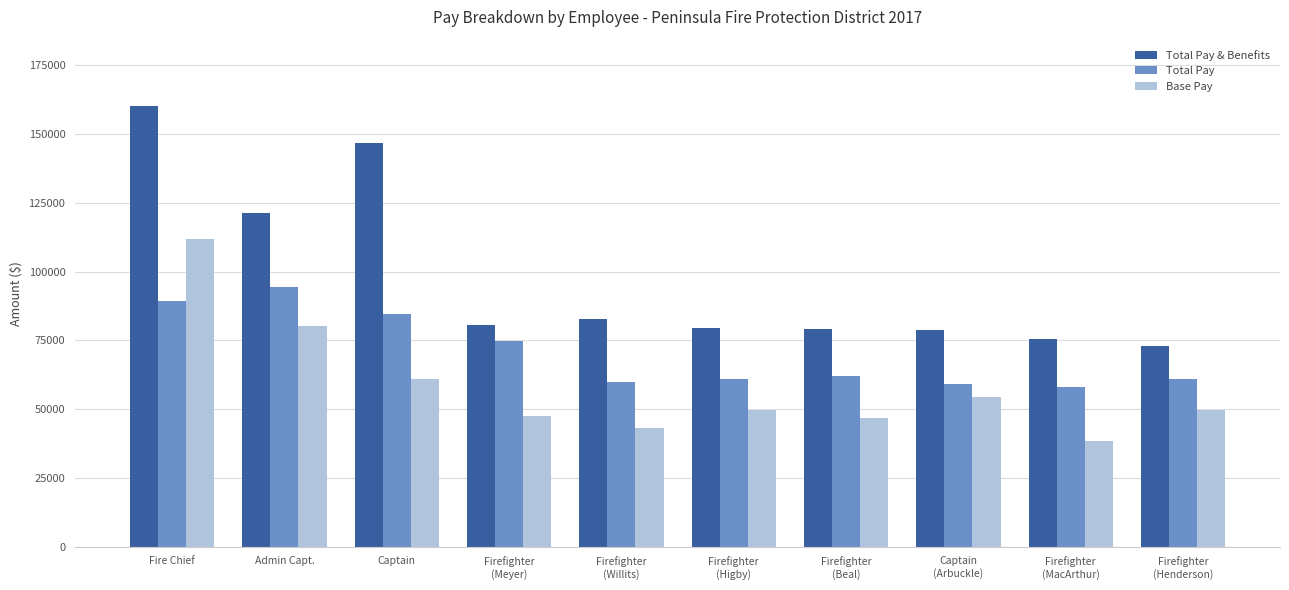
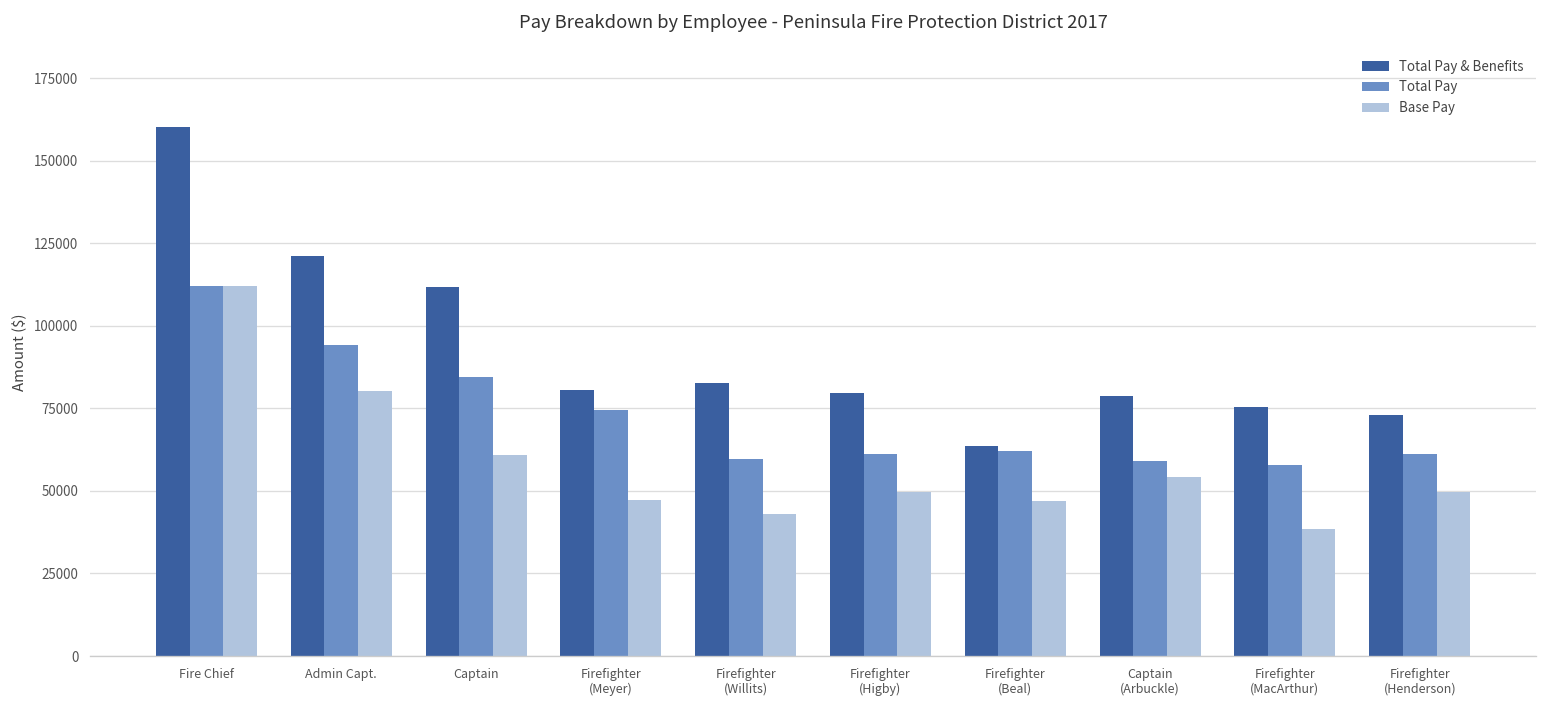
  {
    "Total Pay & Benefits": {
      "Fire Chief": 160000,
      "Admin Capt.": 121000,
-     "Captain": 147000,
+     "Captain": 112000,
      "Firefighter (Meyer)": 81000,
      "Firefighter (Willits)": 83000,
      "Firefighter (Higby)": 80000,
-     "Firefighter (Beal)": 79000,
+     "Firefighter (Beal)": 64000,
      "Captain (Arbuckle)": 79000,
      "Firefighter (MacArthur)": 75000,
      "Firefighter (Henderson)": 73000
    },
    "Total Pay": {
-     "Fire Chief": 89000,
+     "Fire Chief": 112000,
      "Admin Capt.": 94000,
      "Captain": 84000,
      "Firefighter (Meyer)": 75000,
      "Firefighter (Willits)": 60000,
      "Firefighter (Higby)": 61000,
      "Firefighter (Beal)": 62000,
      "Captain (Arbuckle)": 59000,
      "Firefighter (MacArthur)": 58000,
      "Firefighter (Henderson)": 61000
    },
    "Base Pay": {
      "Fire Chief": 112000,
      "Admin Capt.": 80000,
      "Captain": 61000,
      "Firefighter (Meyer)": 47000,
      "Firefighter (Willits)": 43000,
      "Firefighter (Higby)": 50000,
      "Firefighter (Beal)": 47000,
      "Captain (Arbuckle)": 54000,
      "Firefighter (MacArthur)": 38000,
      "Firefighter (Henderson)": 50000
    }
  }
